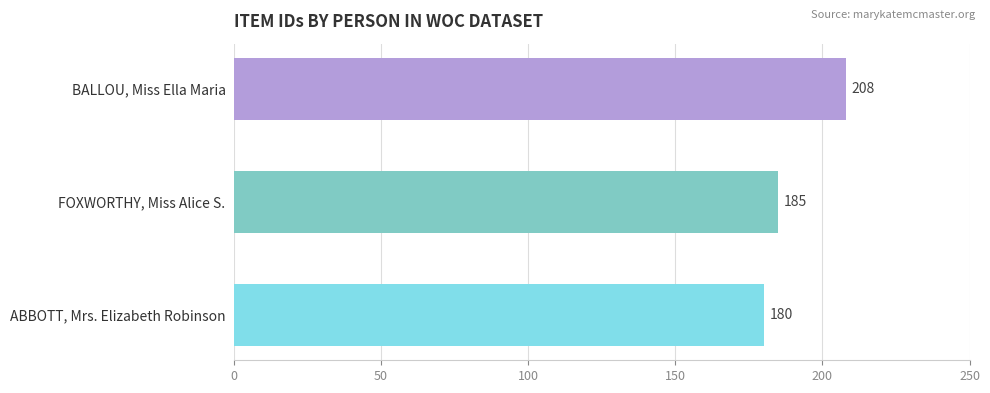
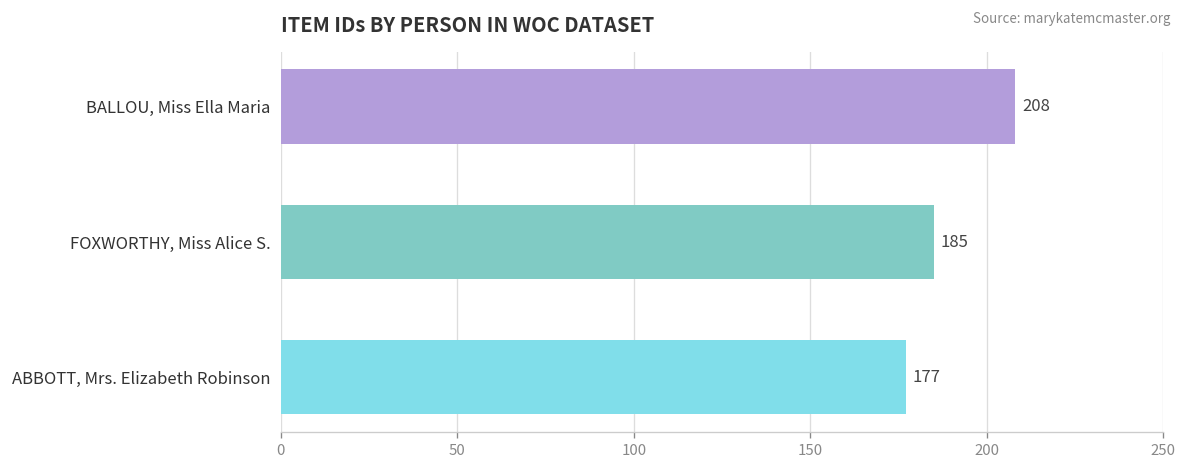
  {
    "BALLOU, Miss Ella Maria": 208,
    "FOXWORTHY, Miss Alice S.": 185,
-   "ABBOTT, Mrs. Elizabeth Robinson": 180
+   "ABBOTT, Mrs. Elizabeth Robinson": 177
  }
